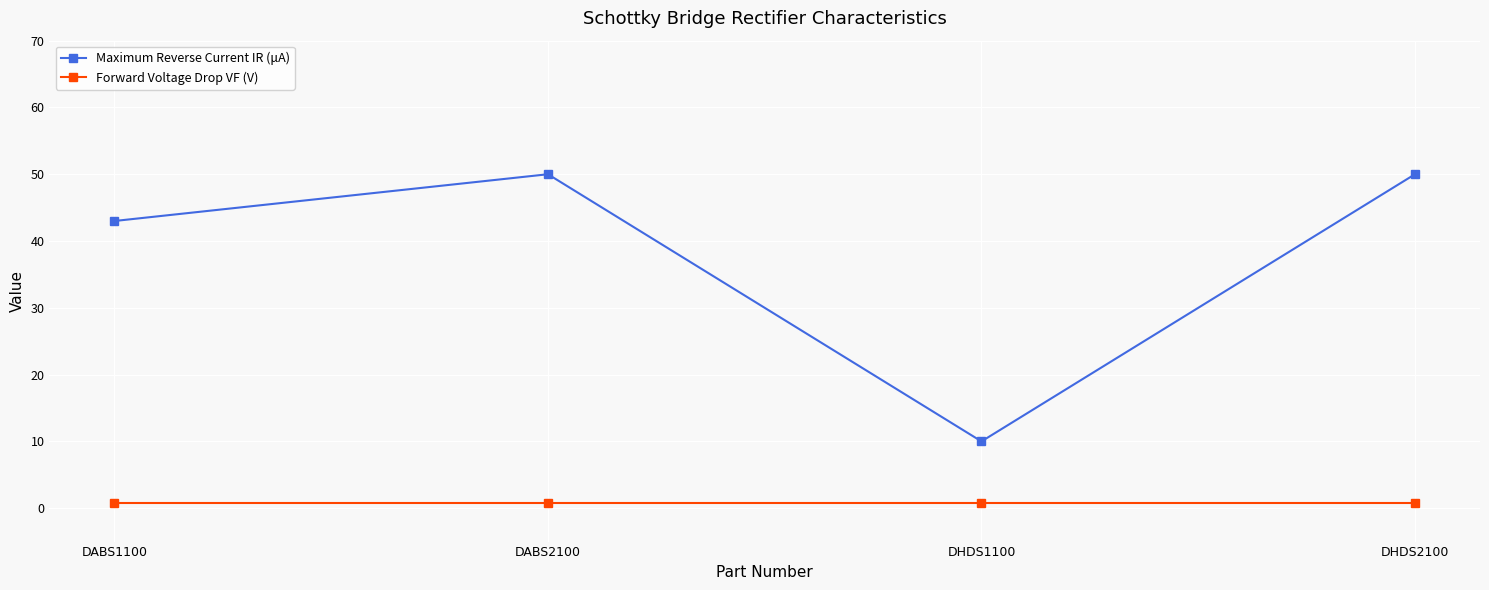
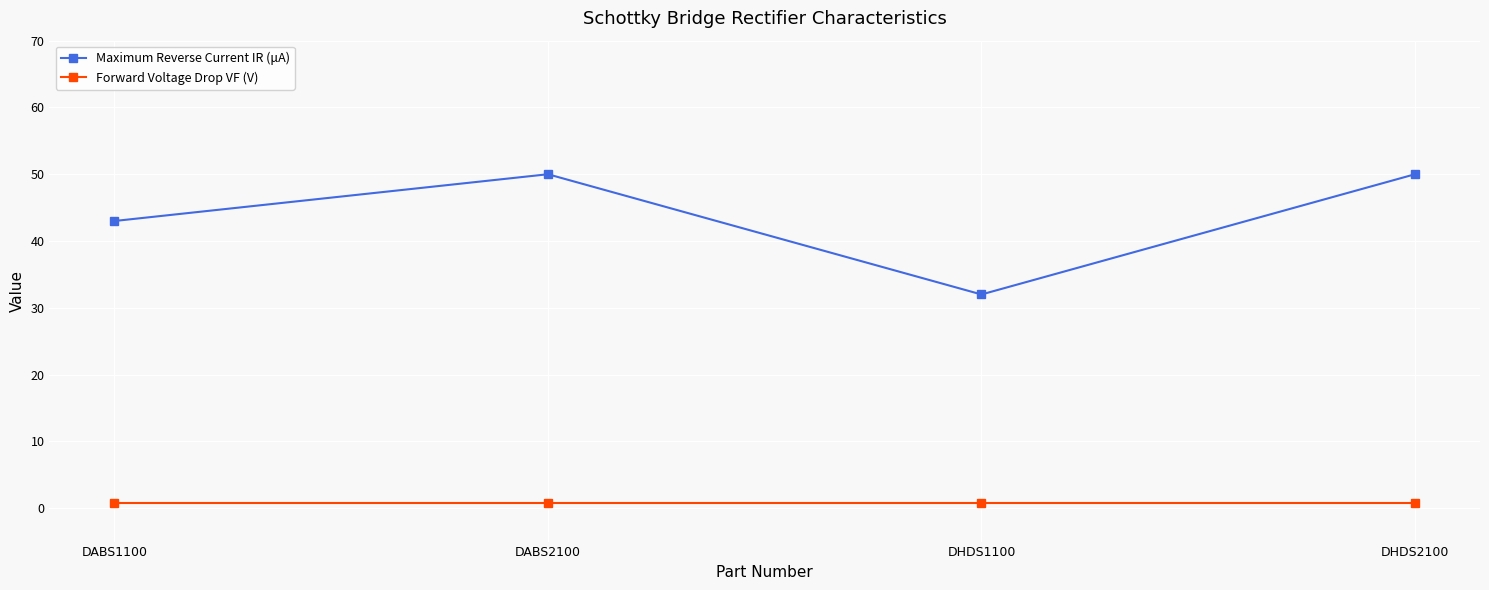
  {
    "Maximum Reverse Current IR (μA)": {
      "DABS1100": 43,
      "DABS2100": 50,
-     "DHDS1100": 10,
+     "DHDS1100": 32,
      "DHDS2100": 50
    },
    "Forward Voltage Drop VF (V)": {
      "DABS1100": 1,
      "DABS2100": 1,
      "DHDS1100": 1,
      "DHDS2100": 1
    }
  }
